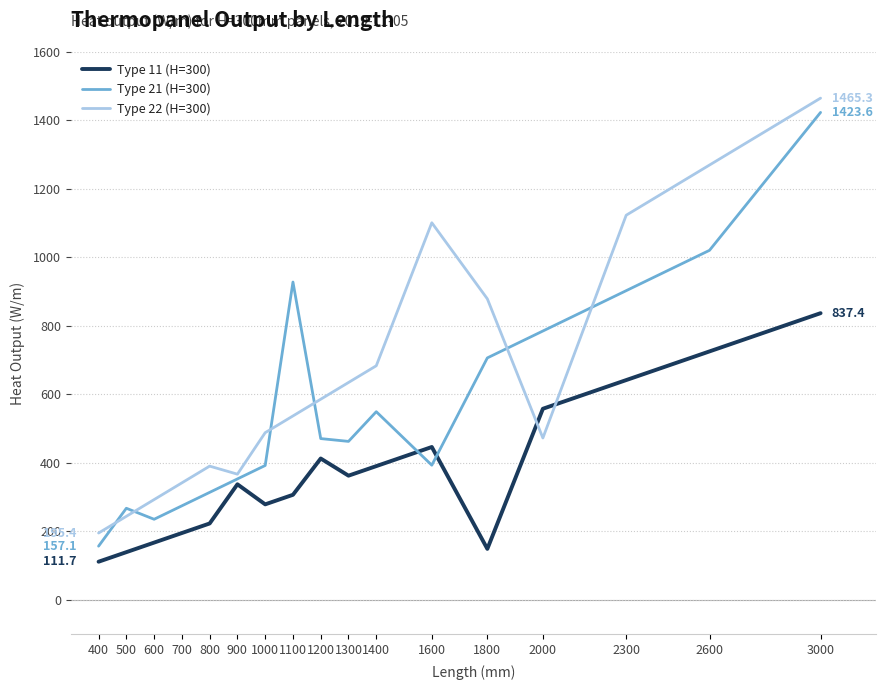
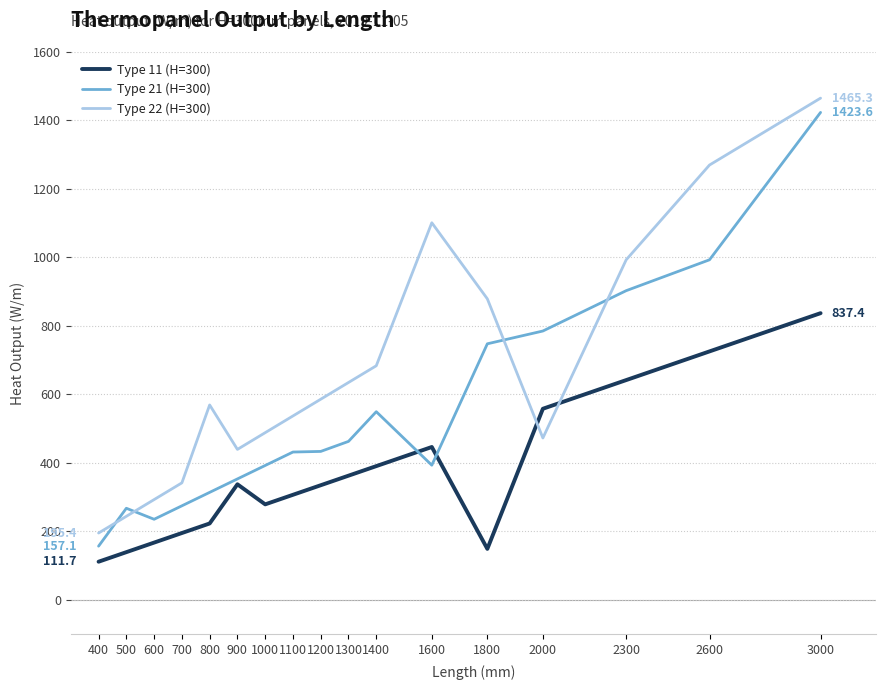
  {
    "Type 11 (H=300)": {
      "500": 140,
      "600": 170,
      "700": 200,
      "800": 220,
      "900": 340,
      "1000": 280,
      "1100": 310,
-     "1200": 410,
+     "1200": 330,
      "1300": 360,
      "1400": 390,
      "1600": 450,
      "1800": 150,
      "2000": 560,
      "2300": 640,
      "2600": 730
    },
    "Type 21 (H=300)": {
      "500": 270,
      "600": 240,
      "700": 270,
      "800": 310,
      "900": 350,
      "1000": 390,
-     "1100": 930,
-     "1200": 470,
+     "1100": 430,
+     "1200": 430,
      "1300": 460,
      "1400": 550,
      "1600": 390,
-     "1800": 710,
+     "1800": 750,
      "2000": 790,
      "2300": 900,
-     "2600": 1020
+     "2600": 990
    },
    "Type 22 (H=300)": {
      "500": 240,
      "600": 290,
      "700": 340,
-     "800": 390,
-     "900": 370,
+     "800": 570,
+     "900": 440,
      "1000": 490,
      "1100": 540,
      "1200": 590,
      "1300": 630,
      "1400": 680,
      "1600": 1100,
      "1800": 880,
      "2000": 470,
-     "2300": 1120,
+     "2300": 990,
      "2600": 1270
    }
  }
